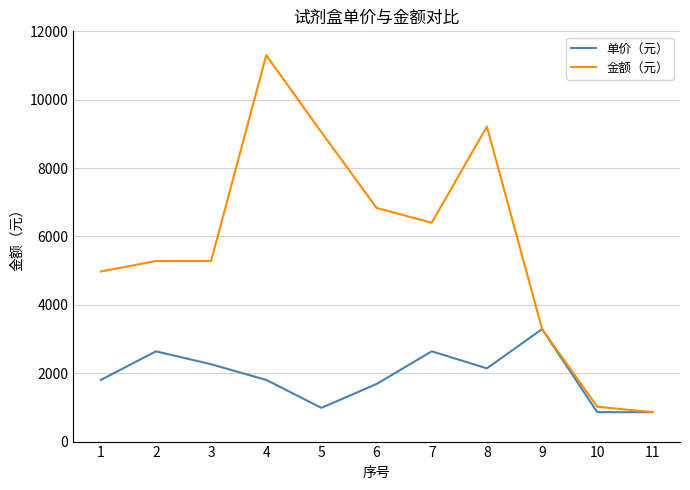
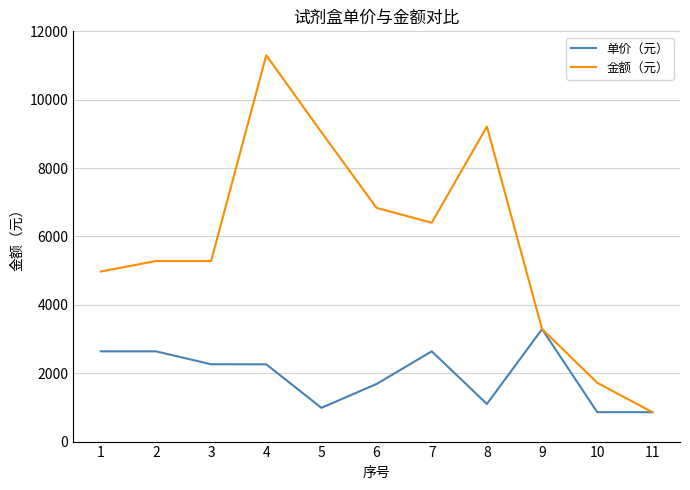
  {
    "单价（元）": {
-     "1": 1800,
+     "1": 2600,
      "2": 2600,
      "3": 2300,
-     "4": 1800,
+     "4": 2300,
      "5": 1000,
      "6": 1700,
      "7": 2600,
-     "8": 2100,
+     "8": 1100,
      "10": 900
    },
    "金额（元）": {
      "1": 5000,
      "2": 5300,
      "3": 5300,
      "4": 11300,
      "5": 9100,
      "6": 6800,
      "7": 6400,
      "8": 9200,
-     "10": 1000
+     "10": 1700
    }
  }
